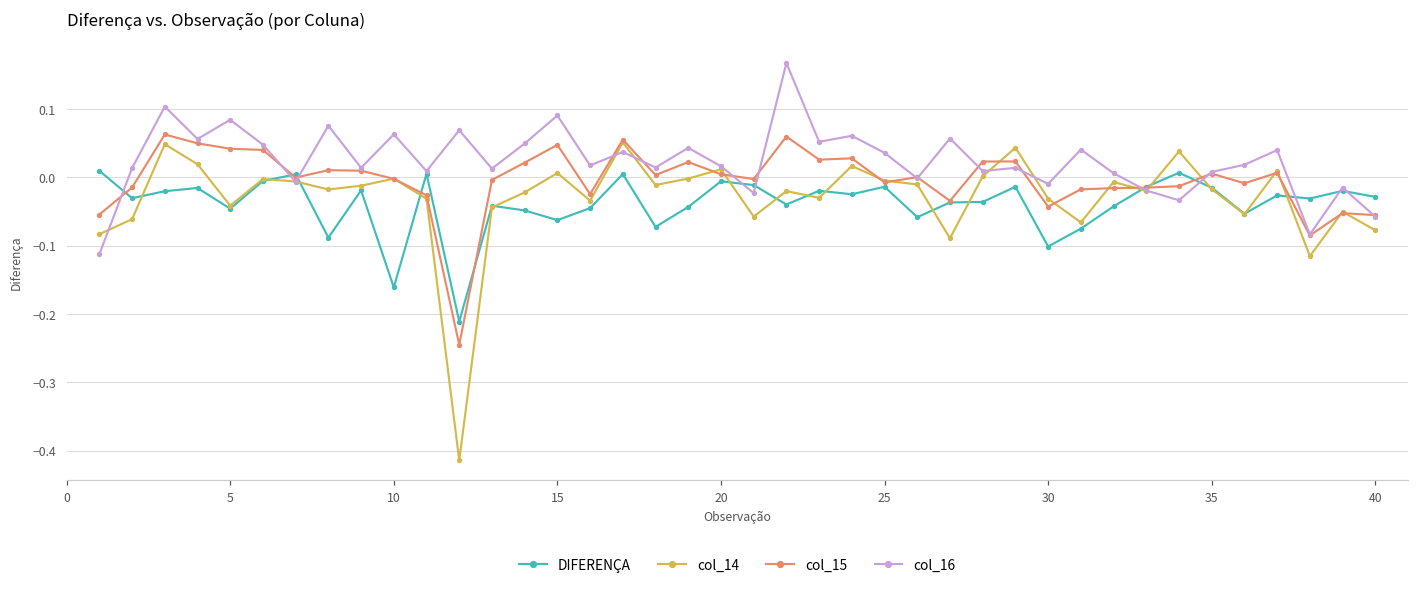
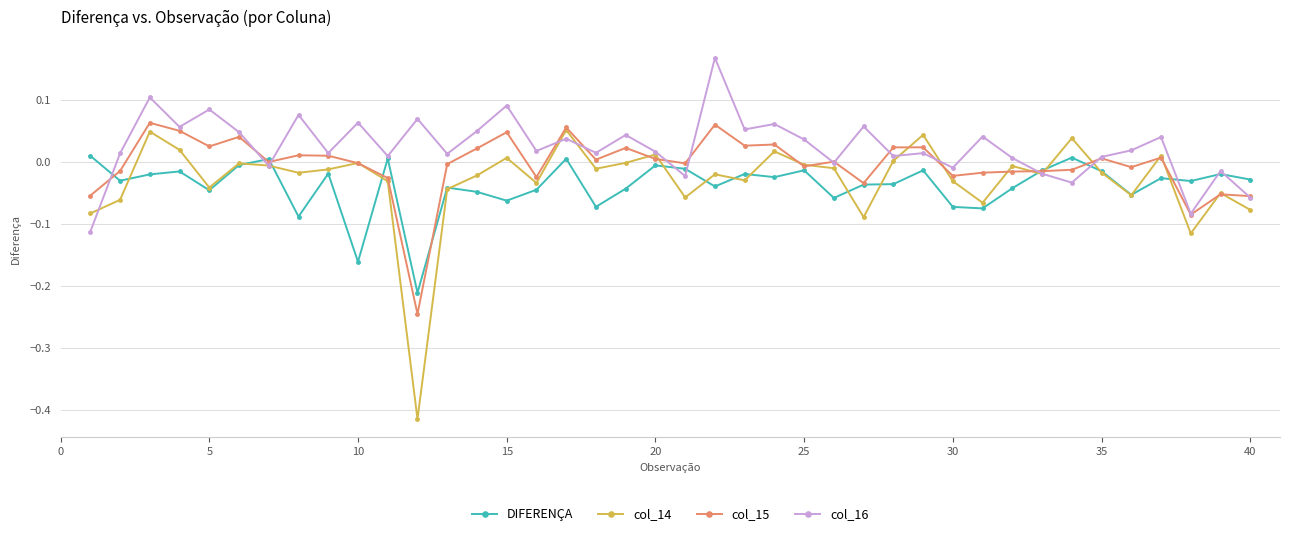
  {
    "DIFERENÇA": {
      "5": -0.05,
      "10": -0.16,
      "15": -0.06,
      "20": -0.01,
      "25": -0.01,
-     "30": -0.10,
+     "30": -0.07,
      "40": -0.03
    },
    "col_14": {
      "5": -0.04,
      "15": 0.01,
      "20": 0.01,
      "30": -0.03,
      "40": -0.08
    },
    "col_15": {
-     "5": 0.04,
+     "5": 0.02,
      "15": 0.05,
      "20": 0.00,
-     "30": -0.04
+     "30": -0.02
    },
    "col_16": {
      "5": 0.08,
      "10": 0.06,
      "15": 0.09,
      "20": 0.02,
      "25": 0.04,
      "30": -0.01
    }
  }
